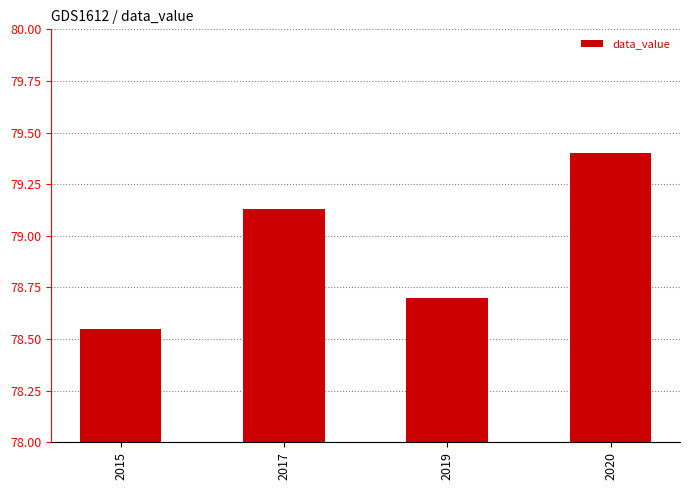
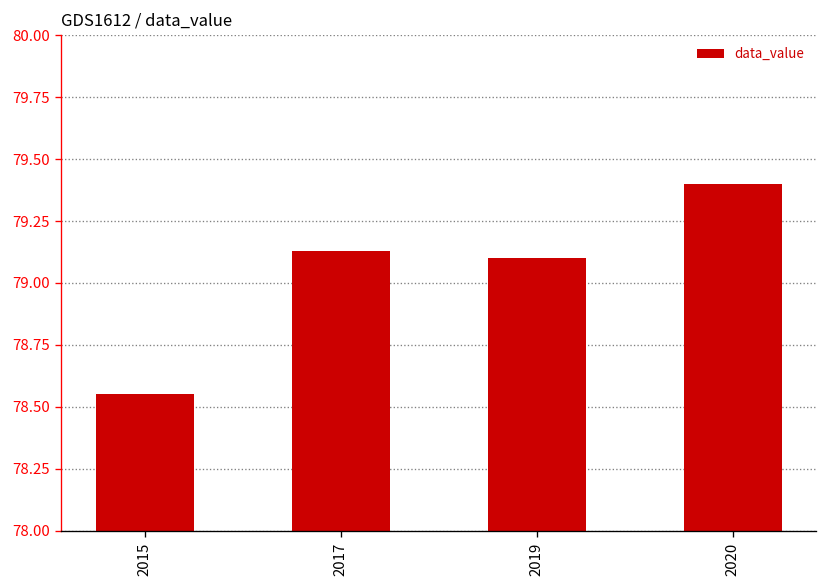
  {
    "2015": 78.55,
    "2017": 79.13,
-   "2019": 78.7,
+   "2019": 79.1,
    "2020": 79.4
  }
